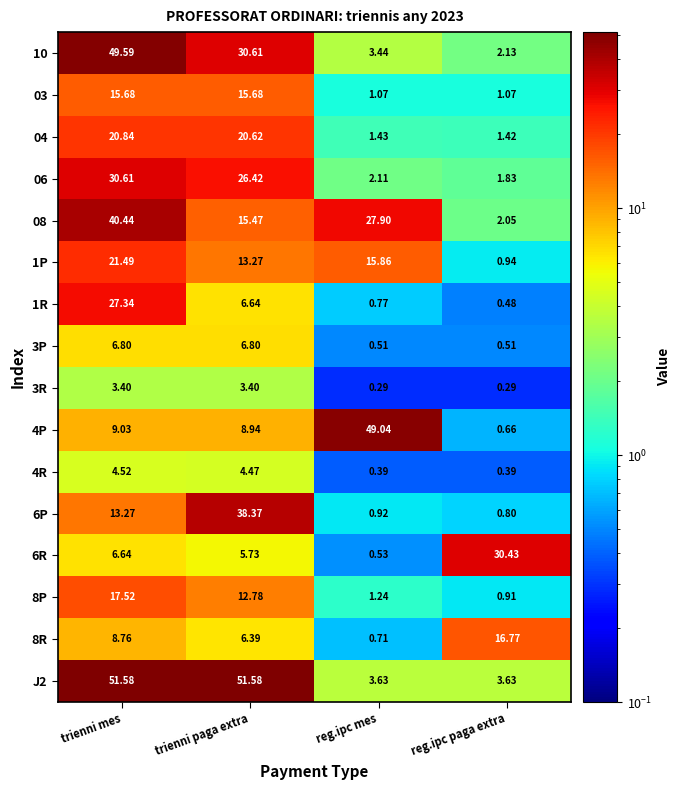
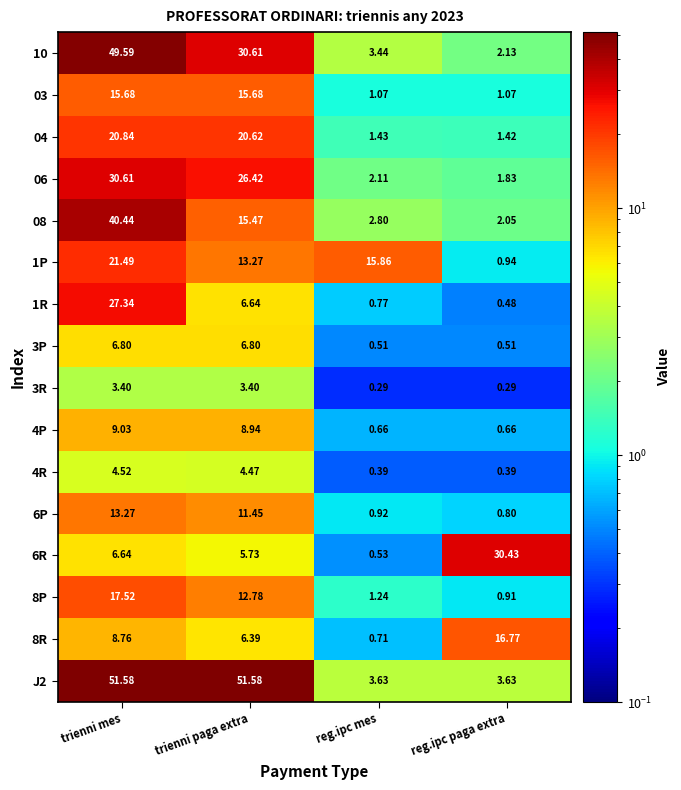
  {
    "10": {
      "trienni mes": 49.59,
      "trienni paga extra": 30.61,
      "reg.ipc mes": 3.44,
      "reg.ipc paga extra": 2.13
    },
    "03": {
      "trienni mes": 15.68,
      "trienni paga extra": 15.68,
      "reg.ipc mes": 1.07,
      "reg.ipc paga extra": 1.07
    },
    "04": {
      "trienni mes": 20.84,
      "trienni paga extra": 20.62,
      "reg.ipc mes": 1.43,
      "reg.ipc paga extra": 1.42
    },
    "06": {
      "trienni mes": 30.61,
      "trienni paga extra": 26.42,
      "reg.ipc mes": 2.11,
      "reg.ipc paga extra": 1.83
    },
    "08": {
      "trienni mes": 40.44,
      "trienni paga extra": 15.47,
-     "reg.ipc mes": 27.90,
+     "reg.ipc mes": 2.80,
      "reg.ipc paga extra": 2.05
    },
    "1P": {
      "trienni mes": 21.49,
      "trienni paga extra": 13.27,
      "reg.ipc mes": 15.86,
      "reg.ipc paga extra": 0.94
    },
    "1R": {
      "trienni mes": 27.34,
      "trienni paga extra": 6.64,
      "reg.ipc mes": 0.77,
      "reg.ipc paga extra": 0.48
    },
    "3P": {
      "trienni mes": 6.80,
      "trienni paga extra": 6.80,
      "reg.ipc mes": 0.51,
      "reg.ipc paga extra": 0.51
    },
    "3R": {
      "trienni mes": 3.40,
      "trienni paga extra": 3.40,
      "reg.ipc mes": 0.29,
      "reg.ipc paga extra": 0.29
    },
    "4P": {
      "trienni mes": 9.03,
      "trienni paga extra": 8.94,
-     "reg.ipc mes": 49.04,
+     "reg.ipc mes": 0.66,
      "reg.ipc paga extra": 0.66
    },
    "4R": {
      "trienni mes": 4.52,
      "trienni paga extra": 4.47,
      "reg.ipc mes": 0.39,
      "reg.ipc paga extra": 0.39
    },
    "6P": {
      "trienni mes": 13.27,
-     "trienni paga extra": 38.37,
+     "trienni paga extra": 11.45,
      "reg.ipc mes": 0.92,
      "reg.ipc paga extra": 0.80
    },
    "6R": {
      "trienni mes": 6.64,
      "trienni paga extra": 5.73,
      "reg.ipc mes": 0.53,
      "reg.ipc paga extra": 30.43
    },
    "8P": {
      "trienni mes": 17.52,
      "trienni paga extra": 12.78,
      "reg.ipc mes": 1.24,
      "reg.ipc paga extra": 0.91
    },
    "8R": {
      "trienni mes": 8.76,
      "trienni paga extra": 6.39,
      "reg.ipc mes": 0.71,
      "reg.ipc paga extra": 16.77
    },
    "J2": {
      "trienni mes": 51.58,
      "trienni paga extra": 51.58,
      "reg.ipc mes": 3.63,
      "reg.ipc paga extra": 3.63
    }
  }
